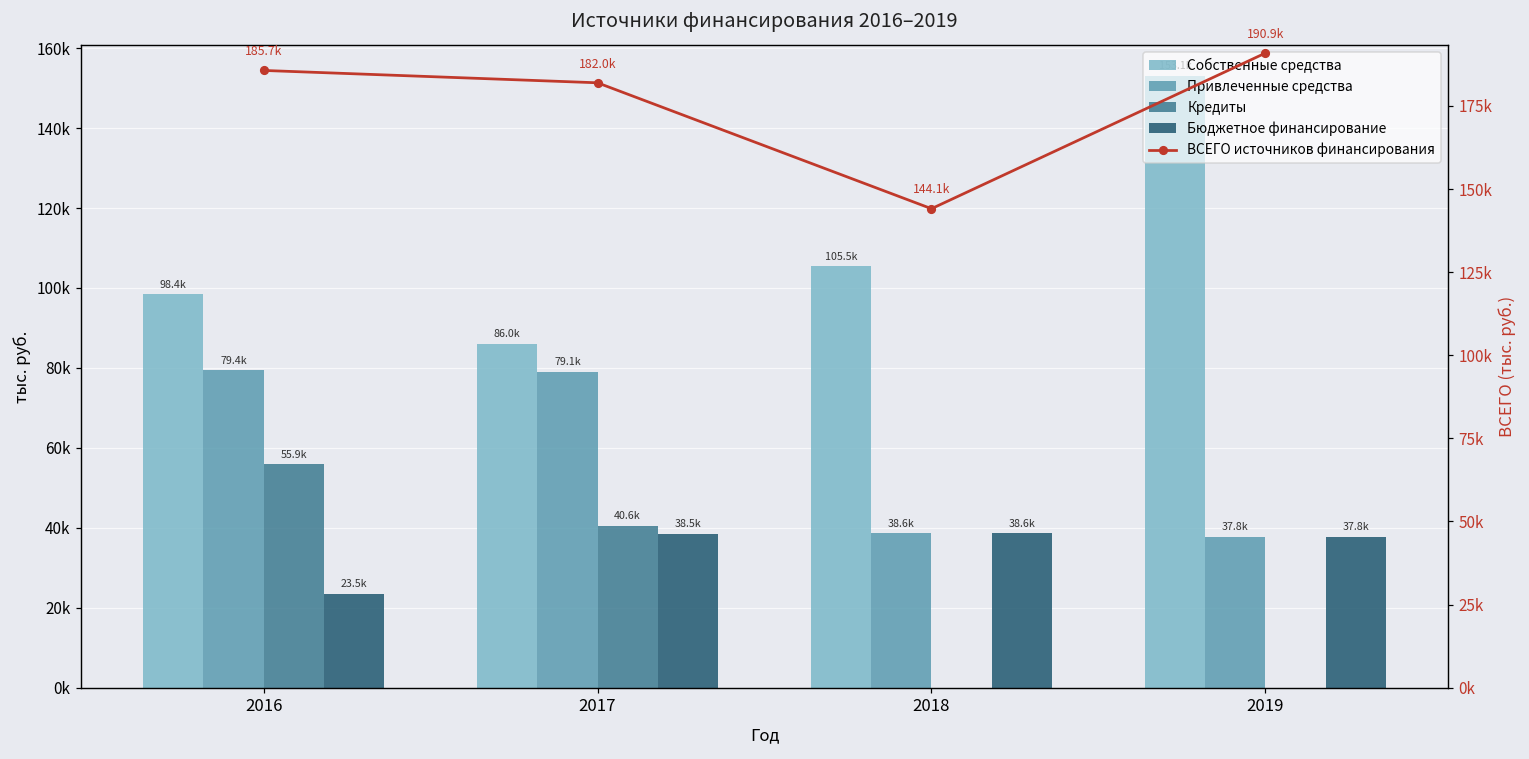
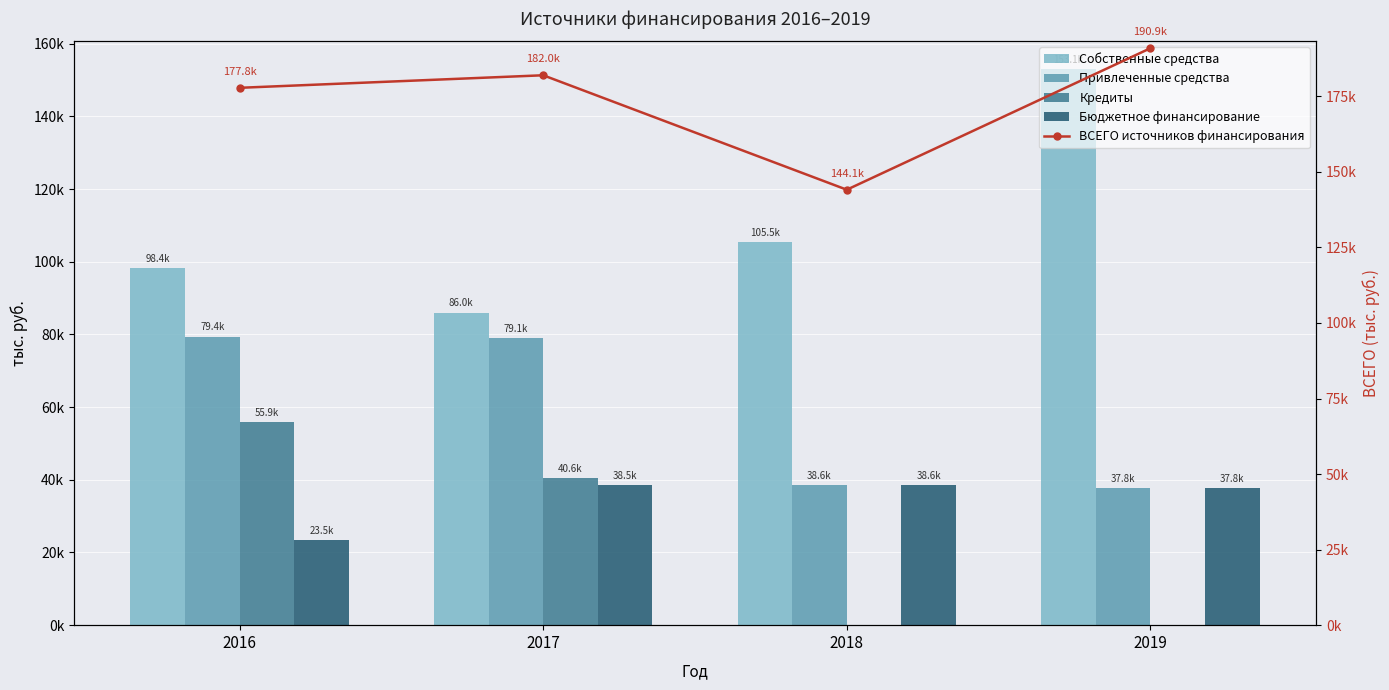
  {
    "ВСЕГО источников финансирования": {
-     "2016": "185.7k",
+     "2016": "177.8k",
      "2017": "182.0k",
      "2018": "144.1k"
    }
  }
